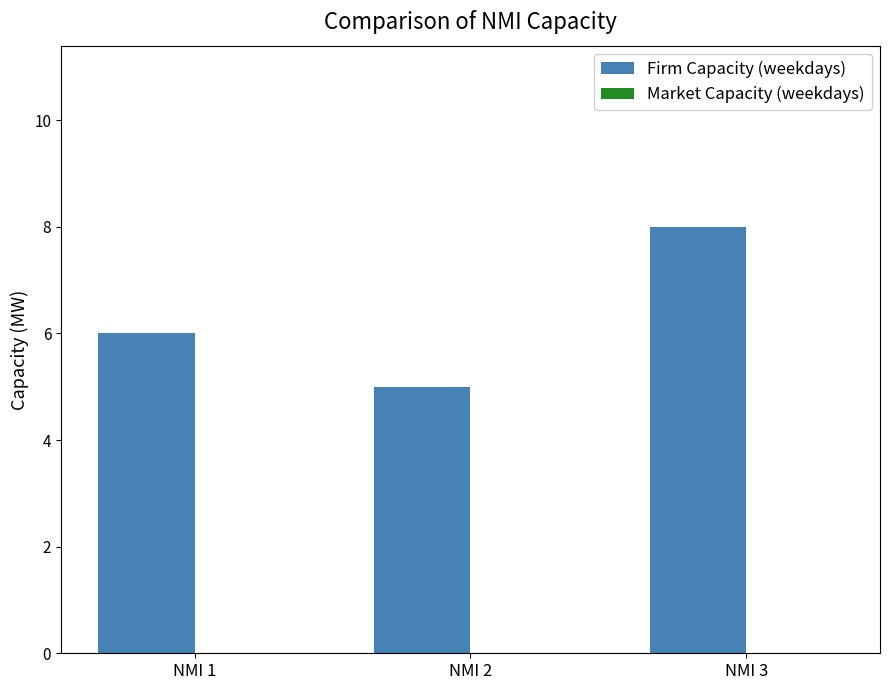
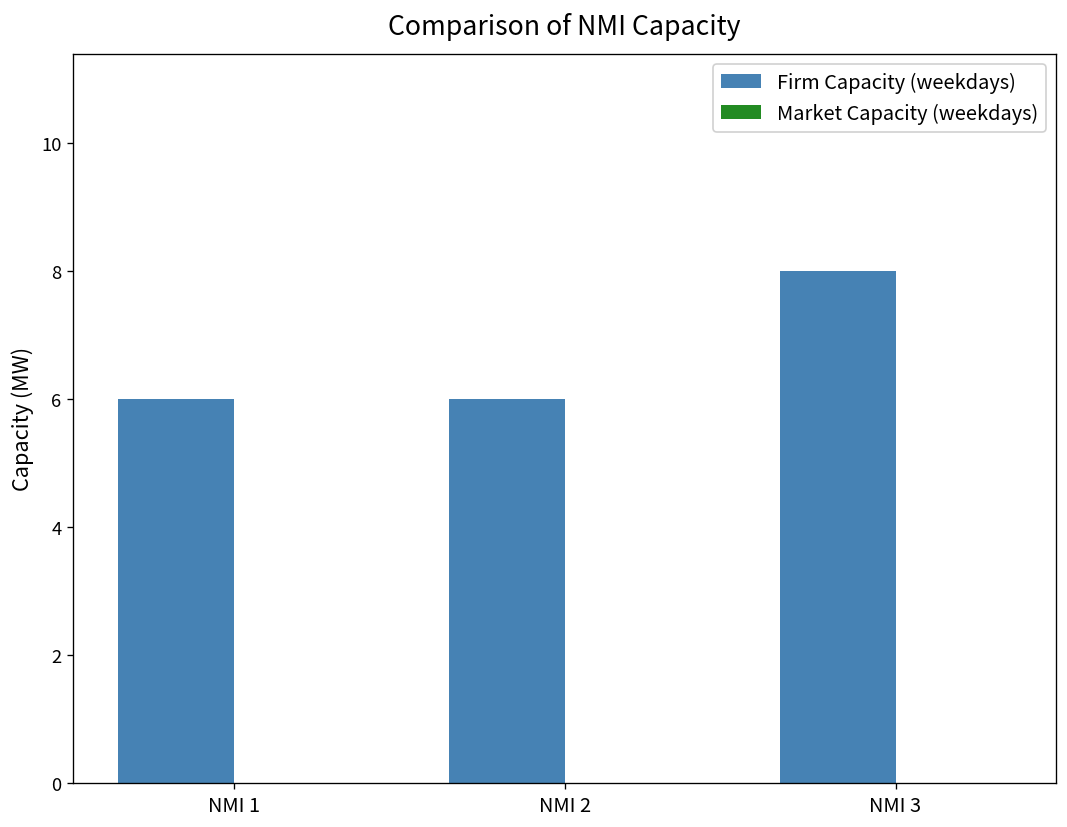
  {
    "Firm Capacity (weekdays)": {
      "NMI 1": 6,
-     "NMI 2": 5,
+     "NMI 2": 6,
      "NMI 3": 8
    },
    "Market Capacity (weekdays)": {
      "NMI 1": 0,
      "NMI 2": 0,
      "NMI 3": 0
    }
  }
